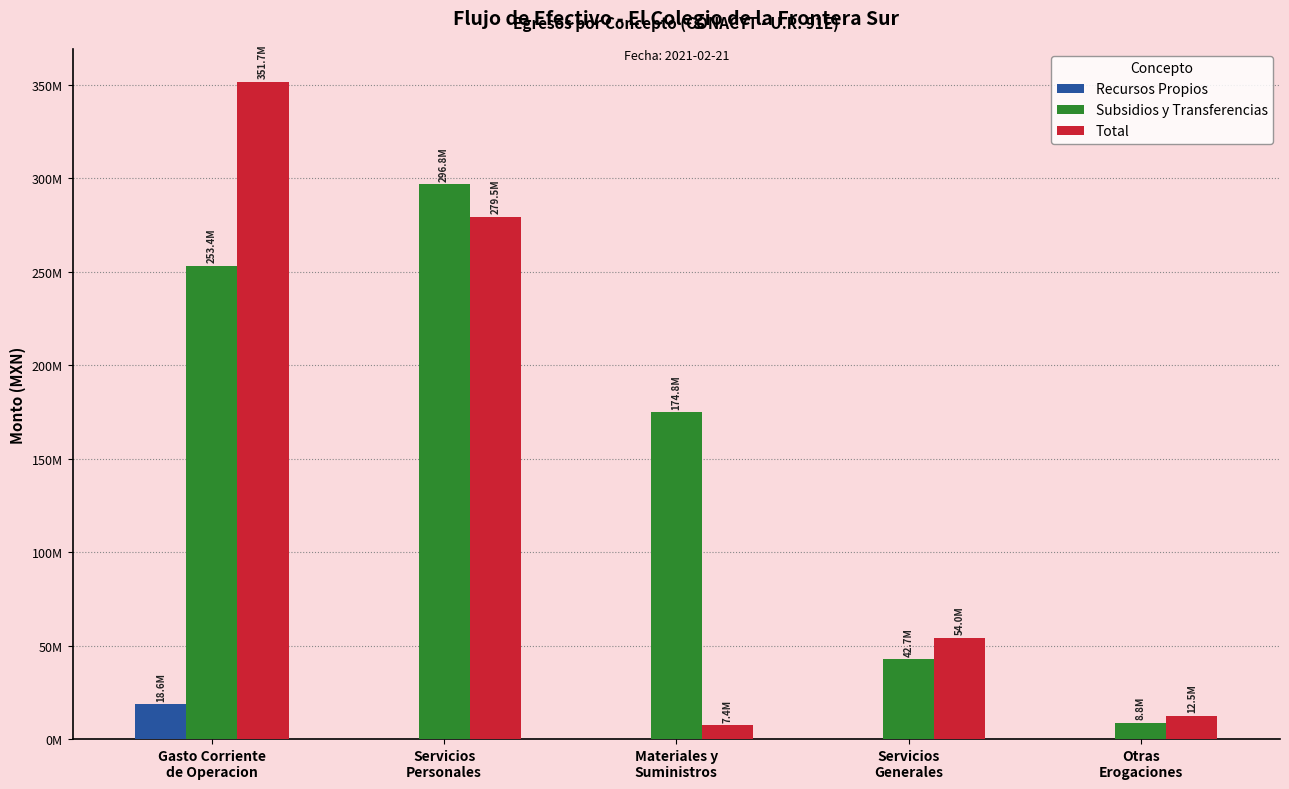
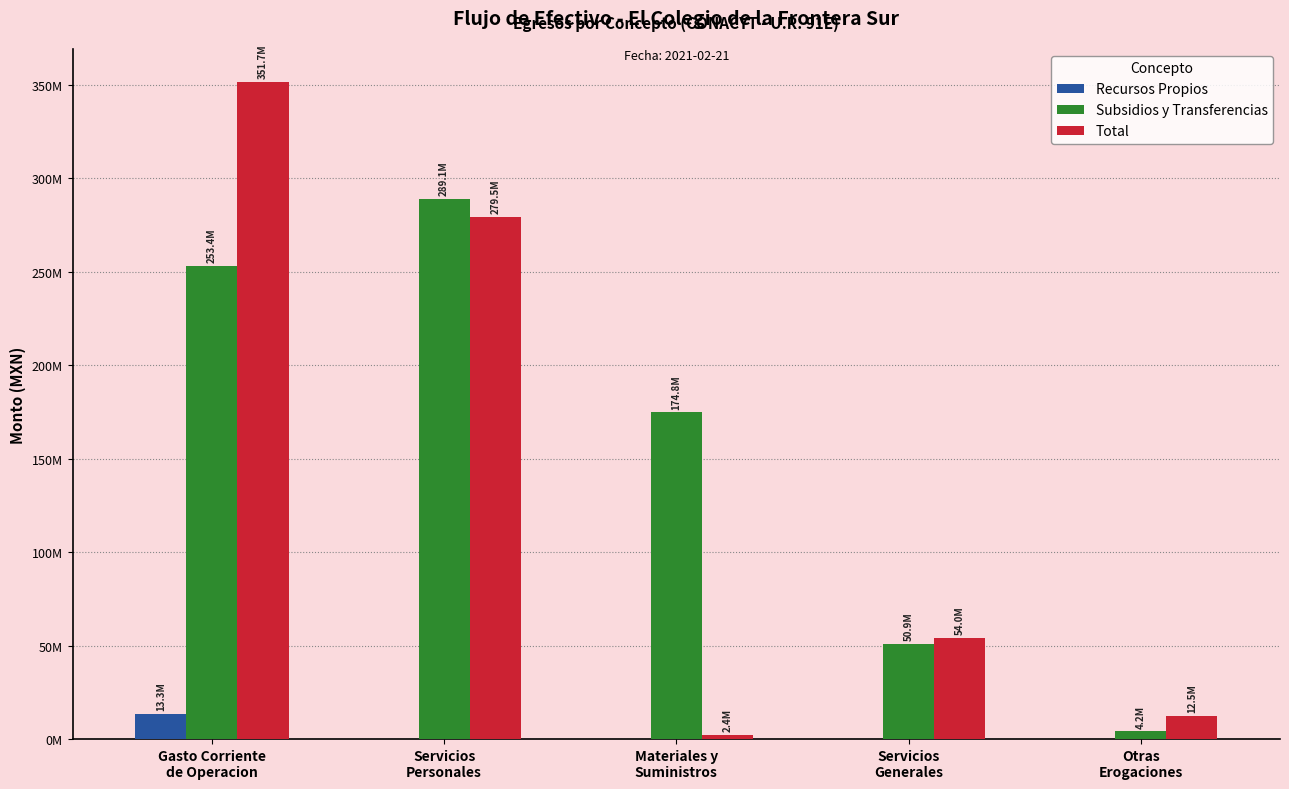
  {
    "Recursos Propios": {
-     "Gasto Corriente de Operacion": "18.6M"
+     "Gasto Corriente de Operacion": "13.3M"
    },
    "Subsidios y Transferencias": {
      "Gasto Corriente de Operacion": "253.4M",
-     "Servicios Personales": "296.8M",
+     "Servicios Personales": "289.1M",
      "Materiales y Suministros": "174.8M",
-     "Servicios Generales": "42.7M",
-     "Otras Erogaciones": "8.8M"
+     "Servicios Generales": "50.9M",
+     "Otras Erogaciones": "4.2M"
    },
    "Total": {
      "Gasto Corriente de Operacion": "351.7M",
      "Servicios Personales": "279.5M",
-     "Materiales y Suministros": "7.4M",
+     "Materiales y Suministros": "2.4M",
      "Servicios Generales": "54.0M",
      "Otras Erogaciones": "12.5M"
    }
  }
